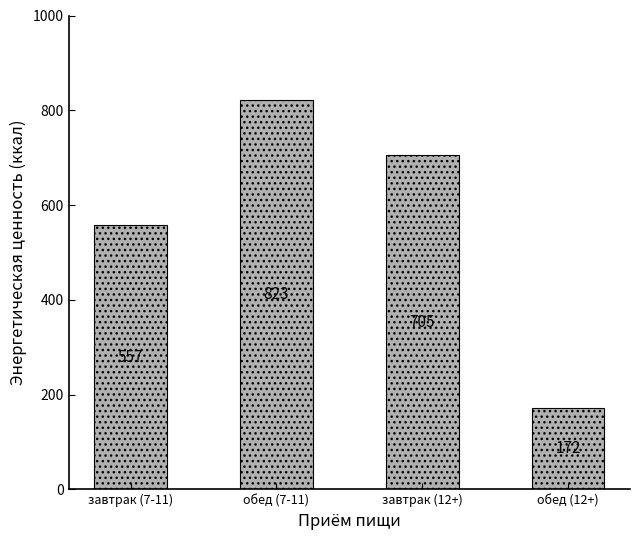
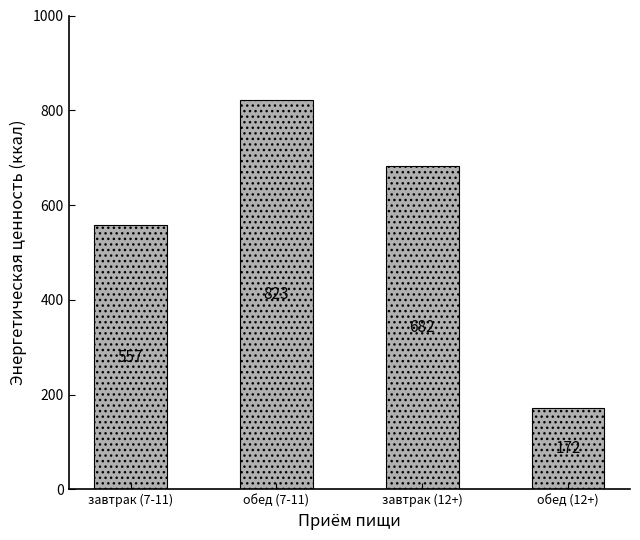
  {
    "завтрак (7-11)": 557,
    "обед (7-11)": 823,
-   "завтрак (12+)": 705,
+   "завтрак (12+)": 682,
    "обед (12+)": 172
  }
